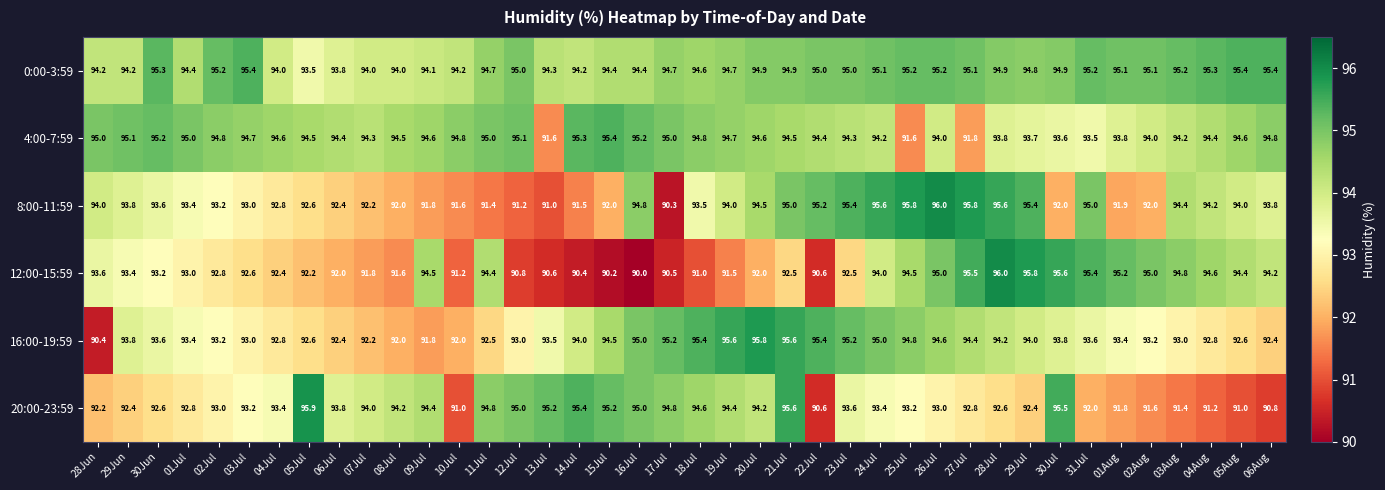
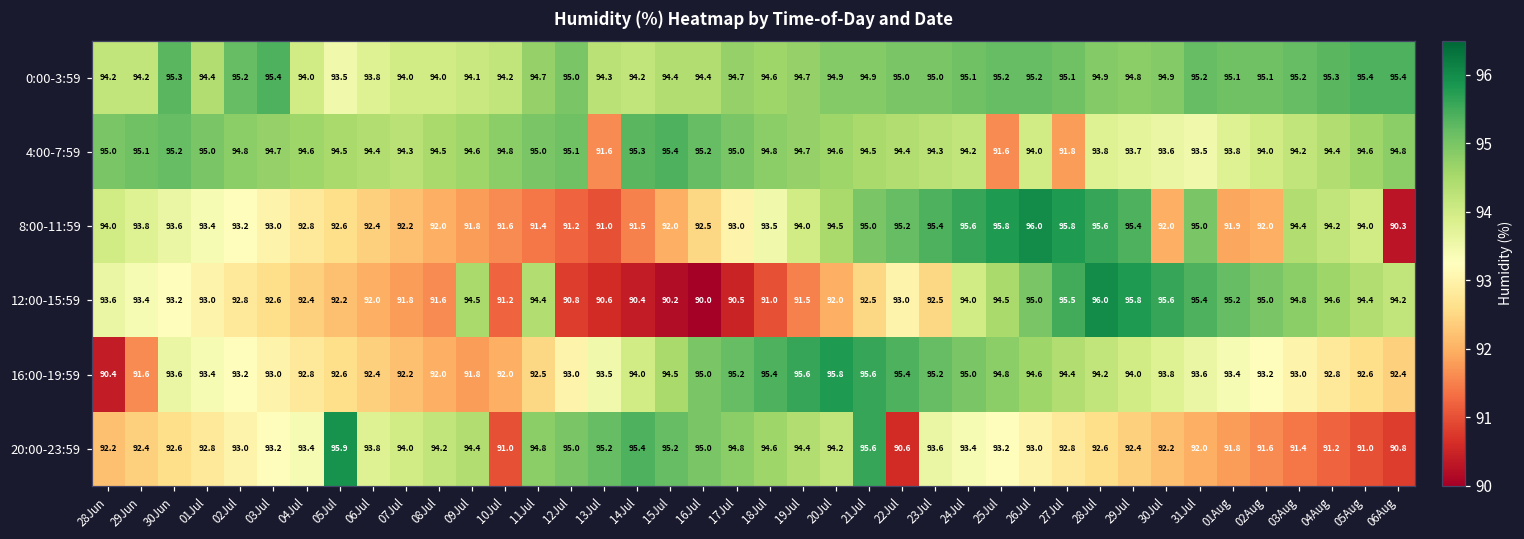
  {
    "8:00-11:59": {
      "28Jun": 94.0,
      "29Jun": 93.8,
      "30Jun": 93.6,
      "01Jul": 93.4,
      "02Jul": 93.2,
      "03Jul": 93.0,
      "04Jul": 92.8,
      "05Jul": 92.6,
      "06Jul": 92.4,
      "07Jul": 92.2,
      "08Jul": 92.0,
      "09Jul": 91.8,
      "10Jul": 91.6,
      "11Jul": 91.4,
      "12Jul": 91.2,
      "13Jul": 91.0,
      "14Jul": 91.5,
      "15Jul": 92.0,
-     "16Jul": 94.8,
-     "17Jul": 90.3,
+     "16Jul": 92.5,
+     "17Jul": 93.0,
      "18Jul": 93.5,
      "19Jul": 94.0,
      "20Jul": 94.5,
      "21Jul": 95.0,
      "22Jul": 95.2,
      "23Jul": 95.4,
      "24Jul": 95.6,
      "25Jul": 95.8,
      "26Jul": 96.0,
      "27Jul": 95.8,
      "28Jul": 95.6,
      "29Jul": 95.4,
      "30Jul": 92.0,
      "31Jul": 95.0,
      "01Aug": 91.9,
      "02Aug": 92.0,
      "03Aug": 94.4,
      "04Aug": 94.2,
      "05Aug": 94.0,
-     "06Aug": 93.8
+     "06Aug": 90.3
    },
    "12:00-15:59": {
      "28Jun": 93.6,
      "29Jun": 93.4,
      "30Jun": 93.2,
      "01Jul": 93.0,
      "02Jul": 92.8,
      "03Jul": 92.6,
      "04Jul": 92.4,
      "05Jul": 92.2,
      "06Jul": 92.0,
      "07Jul": 91.8,
      "08Jul": 91.6,
      "09Jul": 94.5,
      "10Jul": 91.2,
      "11Jul": 94.4,
      "12Jul": 90.8,
      "13Jul": 90.6,
      "14Jul": 90.4,
      "15Jul": 90.2,
      "16Jul": 90.0,
      "17Jul": 90.5,
      "18Jul": 91.0,
      "19Jul": 91.5,
      "20Jul": 92.0,
      "21Jul": 92.5,
-     "22Jul": 90.6,
+     "22Jul": 93.0,
      "23Jul": 92.5,
      "24Jul": 94.0,
      "25Jul": 94.5,
      "26Jul": 95.0,
      "27Jul": 95.5,
      "28Jul": 96.0,
      "29Jul": 95.8,
      "30Jul": 95.6,
      "31Jul": 95.4,
      "01Aug": 95.2,
      "02Aug": 95.0,
      "03Aug": 94.8,
      "04Aug": 94.6,
      "05Aug": 94.4,
      "06Aug": 94.2
    },
    "16:00-19:59": {
      "28Jun": 90.4,
-     "29Jun": 93.8,
+     "29Jun": 91.6,
      "30Jun": 93.6,
      "01Jul": 93.4,
      "02Jul": 93.2,
      "03Jul": 93.0,
      "04Jul": 92.8,
      "05Jul": 92.6,
      "06Jul": 92.4,
      "07Jul": 92.2,
      "08Jul": 92.0,
      "09Jul": 91.8,
      "10Jul": 92.0,
      "11Jul": 92.5,
      "12Jul": 93.0,
      "13Jul": 93.5,
      "14Jul": 94.0,
      "15Jul": 94.5,
      "16Jul": 95.0,
      "17Jul": 95.2,
      "18Jul": 95.4,
      "19Jul": 95.6,
      "20Jul": 95.8,
      "21Jul": 95.6,
      "22Jul": 95.4,
      "23Jul": 95.2,
      "24Jul": 95.0,
      "25Jul": 94.8,
      "26Jul": 94.6,
      "27Jul": 94.4,
      "28Jul": 94.2,
      "29Jul": 94.0,
      "30Jul": 93.8,
      "31Jul": 93.6,
      "01Aug": 93.4,
      "02Aug": 93.2,
      "03Aug": 93.0,
      "04Aug": 92.8,
      "05Aug": 92.6,
      "06Aug": 92.4
    },
    "20:00-23:59": {
      "28Jun": 92.2,
      "29Jun": 92.4,
      "30Jun": 92.6,
      "01Jul": 92.8,
      "02Jul": 93.0,
      "03Jul": 93.2,
      "04Jul": 93.4,
      "05Jul": 95.9,
      "06Jul": 93.8,
      "07Jul": 94.0,
      "08Jul": 94.2,
      "09Jul": 94.4,
      "10Jul": 91.0,
      "11Jul": 94.8,
      "12Jul": 95.0,
      "13Jul": 95.2,
      "14Jul": 95.4,
      "15Jul": 95.2,
      "16Jul": 95.0,
      "17Jul": 94.8,
      "18Jul": 94.6,
      "19Jul": 94.4,
      "20Jul": 94.2,
      "21Jul": 95.6,
      "22Jul": 90.6,
      "23Jul": 93.6,
      "24Jul": 93.4,
      "25Jul": 93.2,
      "26Jul": 93.0,
      "27Jul": 92.8,
      "28Jul": 92.6,
      "29Jul": 92.4,
-     "30Jul": 95.5,
+     "30Jul": 92.2,
      "31Jul": 92.0,
      "01Aug": 91.8,
      "02Aug": 91.6,
      "03Aug": 91.4,
      "04Aug": 91.2,
      "05Aug": 91.0,
      "06Aug": 90.8
    }
  }
